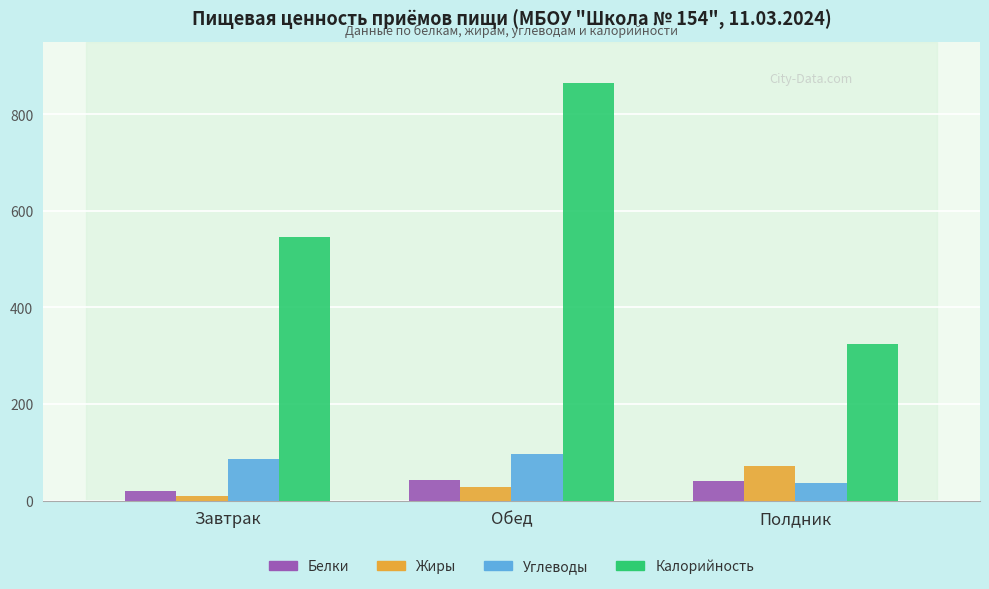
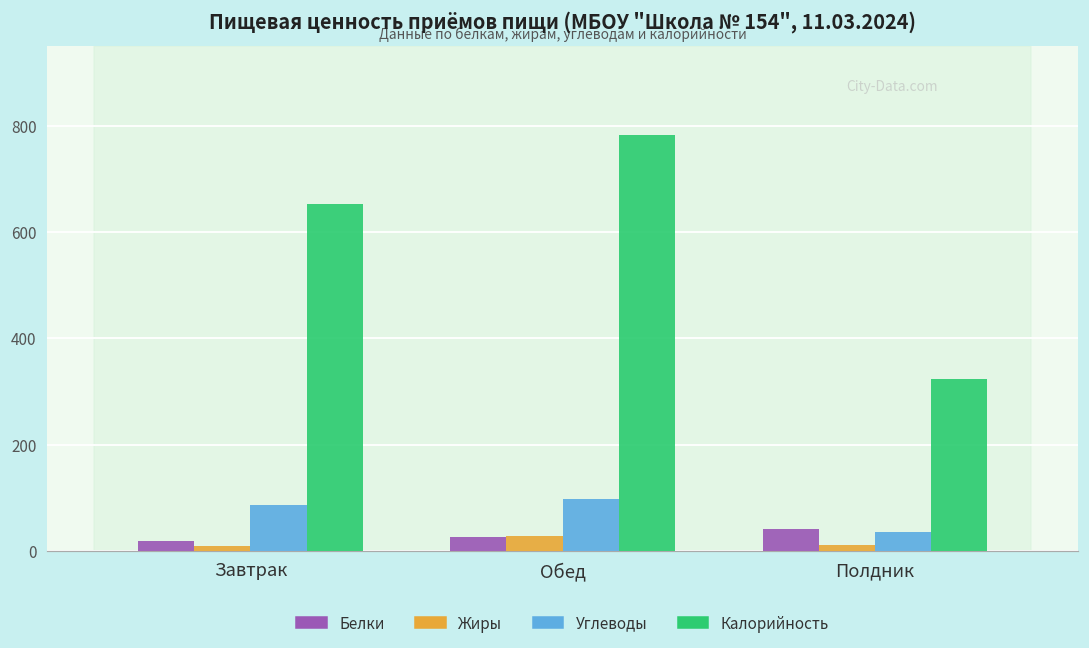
  {
    "Белки": {
      "Завтрак": 20,
-     "Обед": 40,
+     "Обед": 30,
      "Полдник": 40
    },
    "Жиры": {
      "Завтрак": 10,
      "Обед": 30,
-     "Полдник": 70
+     "Полдник": 10
    },
    "Углеводы": {
      "Завтрак": 90,
      "Обед": 100,
      "Полдник": 40
    },
    "Калорийность": {
-     "Завтрак": 550,
-     "Обед": 870,
+     "Завтрак": 650,
+     "Обед": 780,
      "Полдник": 320
    }
  }
